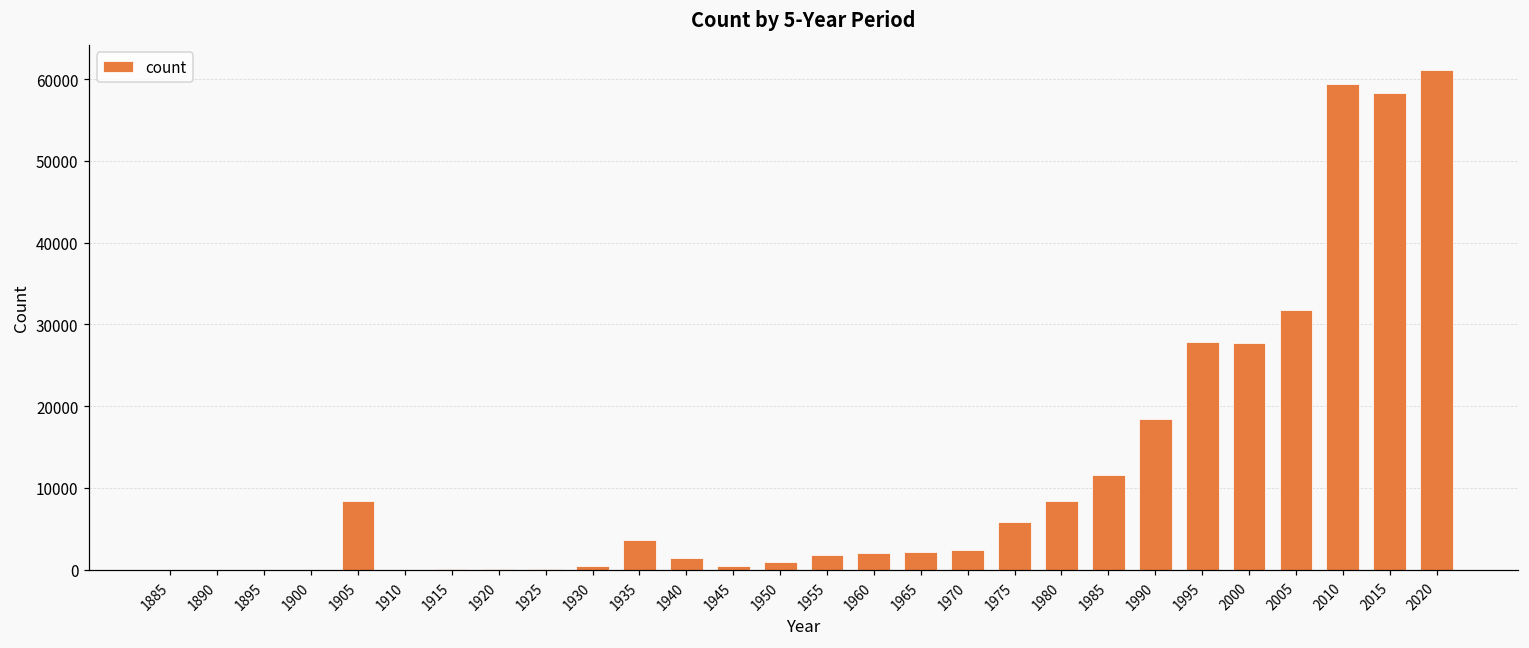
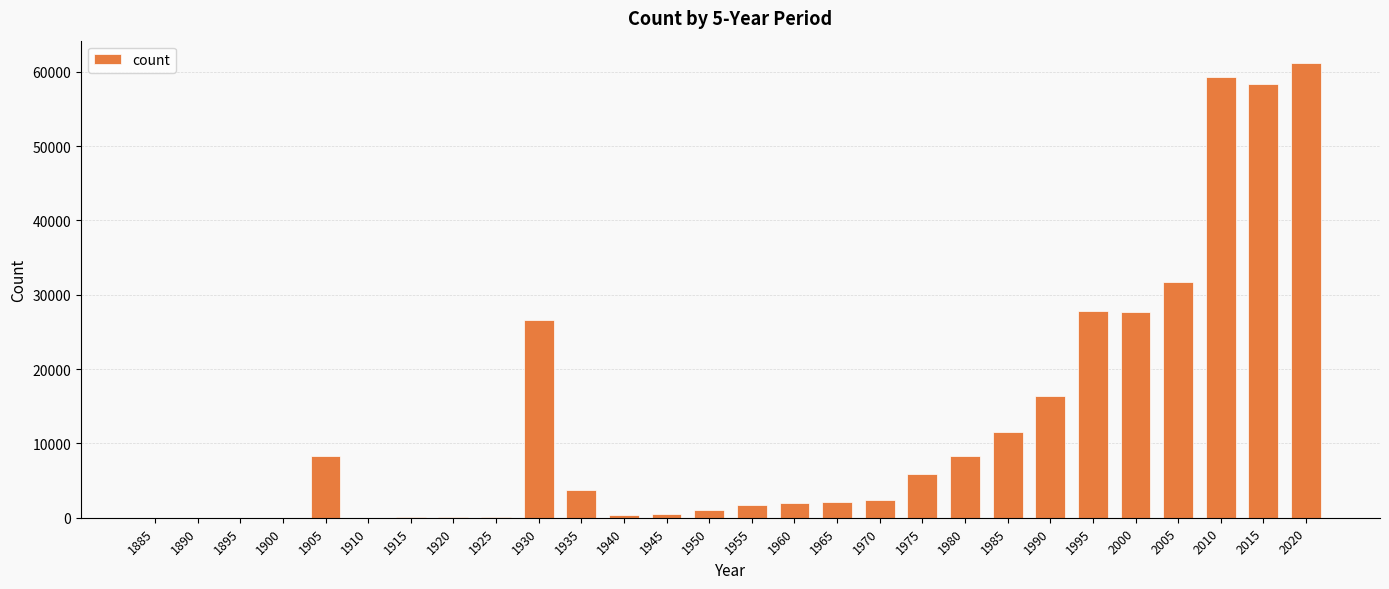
  {
    "1890": 0,
    "1900": 0,
    "1905": 8000,
-   "1930": 0,
+   "1930": 27000,
    "1935": 4000,
-   "1940": 1000,
+   "1940": 0,
    "1945": 0,
    "1950": 1000,
    "1955": 2000,
    "1960": 2000,
    "1965": 2000,
    "1970": 2000,
    "1975": 6000,
    "1980": 8000,
    "1985": 12000,
-   "1990": 18000,
+   "1990": 16000,
    "1995": 28000,
    "2000": 28000,
    "2005": 32000,
    "2010": 59000,
    "2015": 58000,
    "2020": 61000
  }
